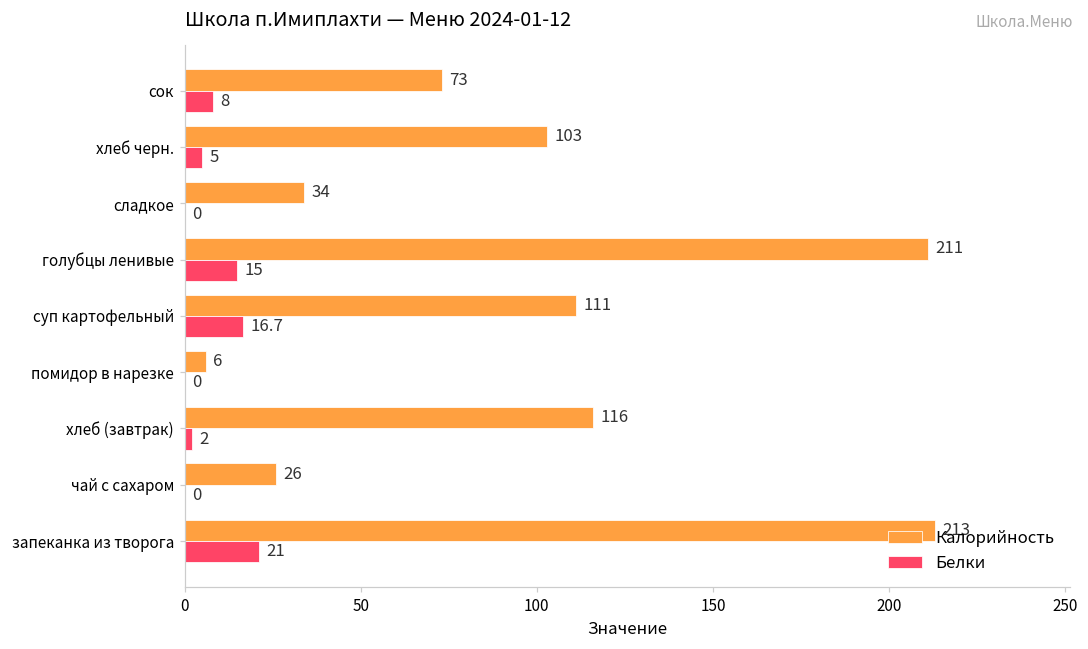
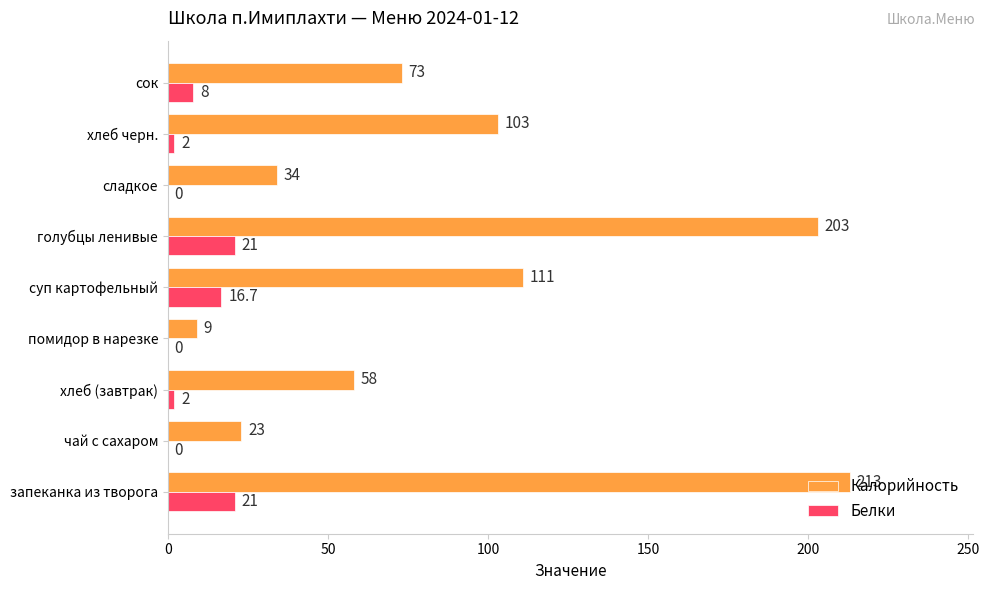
  {
    "Калорийность": {
      "сок": 73,
      "хлеб черн.": 103,
      "сладкое": 34,
-     "голубцы ленивые": 211,
+     "голубцы ленивые": 203,
      "суп картофельный": 111,
-     "помидор в нарезке": 6,
-     "хлеб (завтрак)": 116,
-     "чай с сахаром": 26,
+     "помидор в нарезке": 9,
+     "хлеб (завтрак)": 58,
+     "чай с сахаром": 23,
      "запеканка из творога": 213
    },
    "Белки": {
      "сок": 8,
-     "хлеб черн.": 5,
+     "хлеб черн.": 2,
      "сладкое": 0,
-     "голубцы ленивые": 15,
+     "голубцы ленивые": 21,
      "суп картофельный": 16.7,
      "помидор в нарезке": 0,
      "хлеб (завтрак)": 2,
      "чай с сахаром": 0,
      "запеканка из творога": 21
    }
  }
